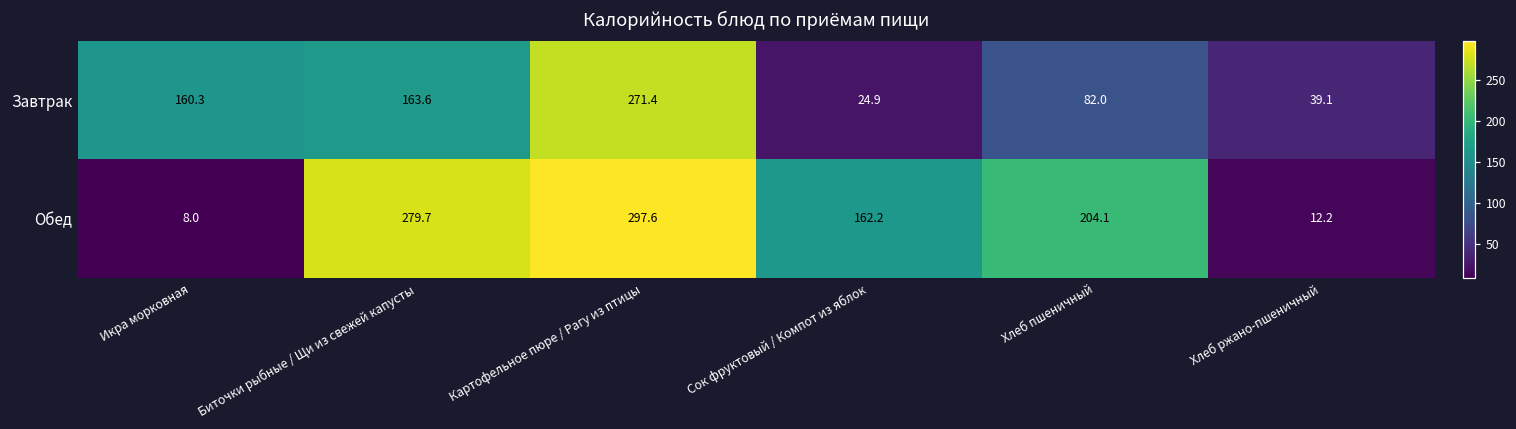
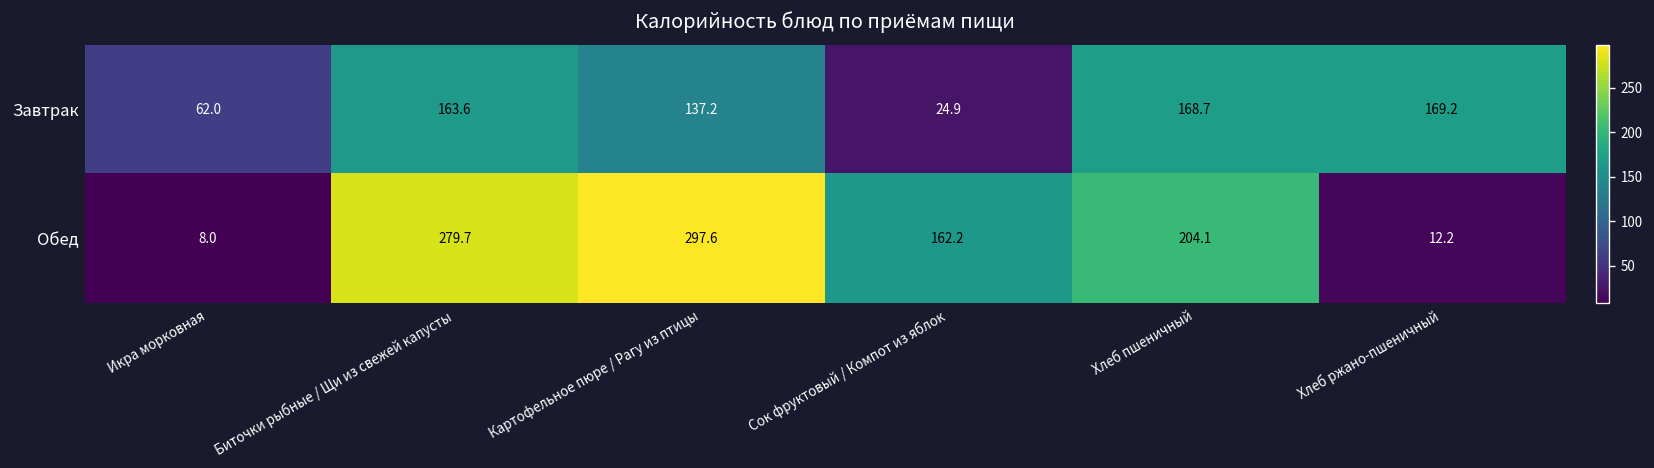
  {
    "Завтрак": {
-     "Икра морковная": 160.3,
+     "Икра морковная": 62.0,
      "Биточки рыбные / Щи из свежей капусты": 163.6,
-     "Картофельное пюре / Рагу из птицы": 271.4,
+     "Картофельное пюре / Рагу из птицы": 137.2,
      "Сок фруктовый / Компот из яблок": 24.9,
-     "Хлеб пшеничный": 82.0,
-     "Хлеб ржано-пшеничный": 39.1
+     "Хлеб пшеничный": 168.7,
+     "Хлеб ржано-пшеничный": 169.2
    },
    "Обед": {
      "Икра морковная": 8.0,
      "Биточки рыбные / Щи из свежей капусты": 279.7,
      "Картофельное пюре / Рагу из птицы": 297.6,
      "Сок фруктовый / Компот из яблок": 162.2,
      "Хлеб пшеничный": 204.1,
      "Хлеб ржано-пшеничный": 12.2
    }
  }
